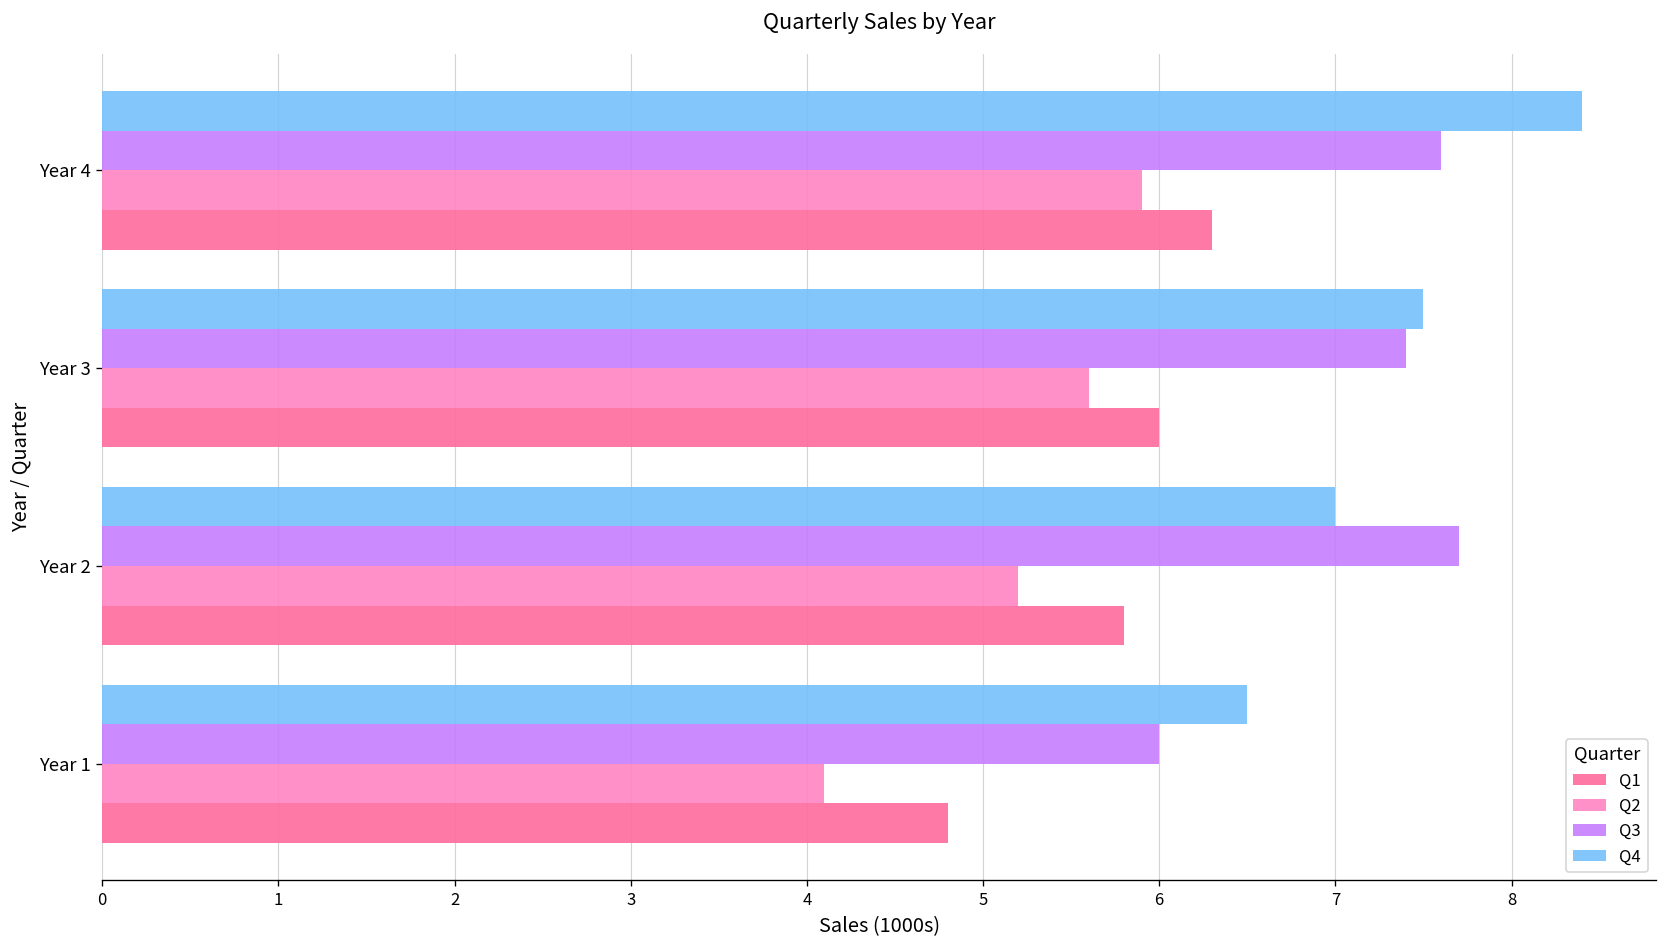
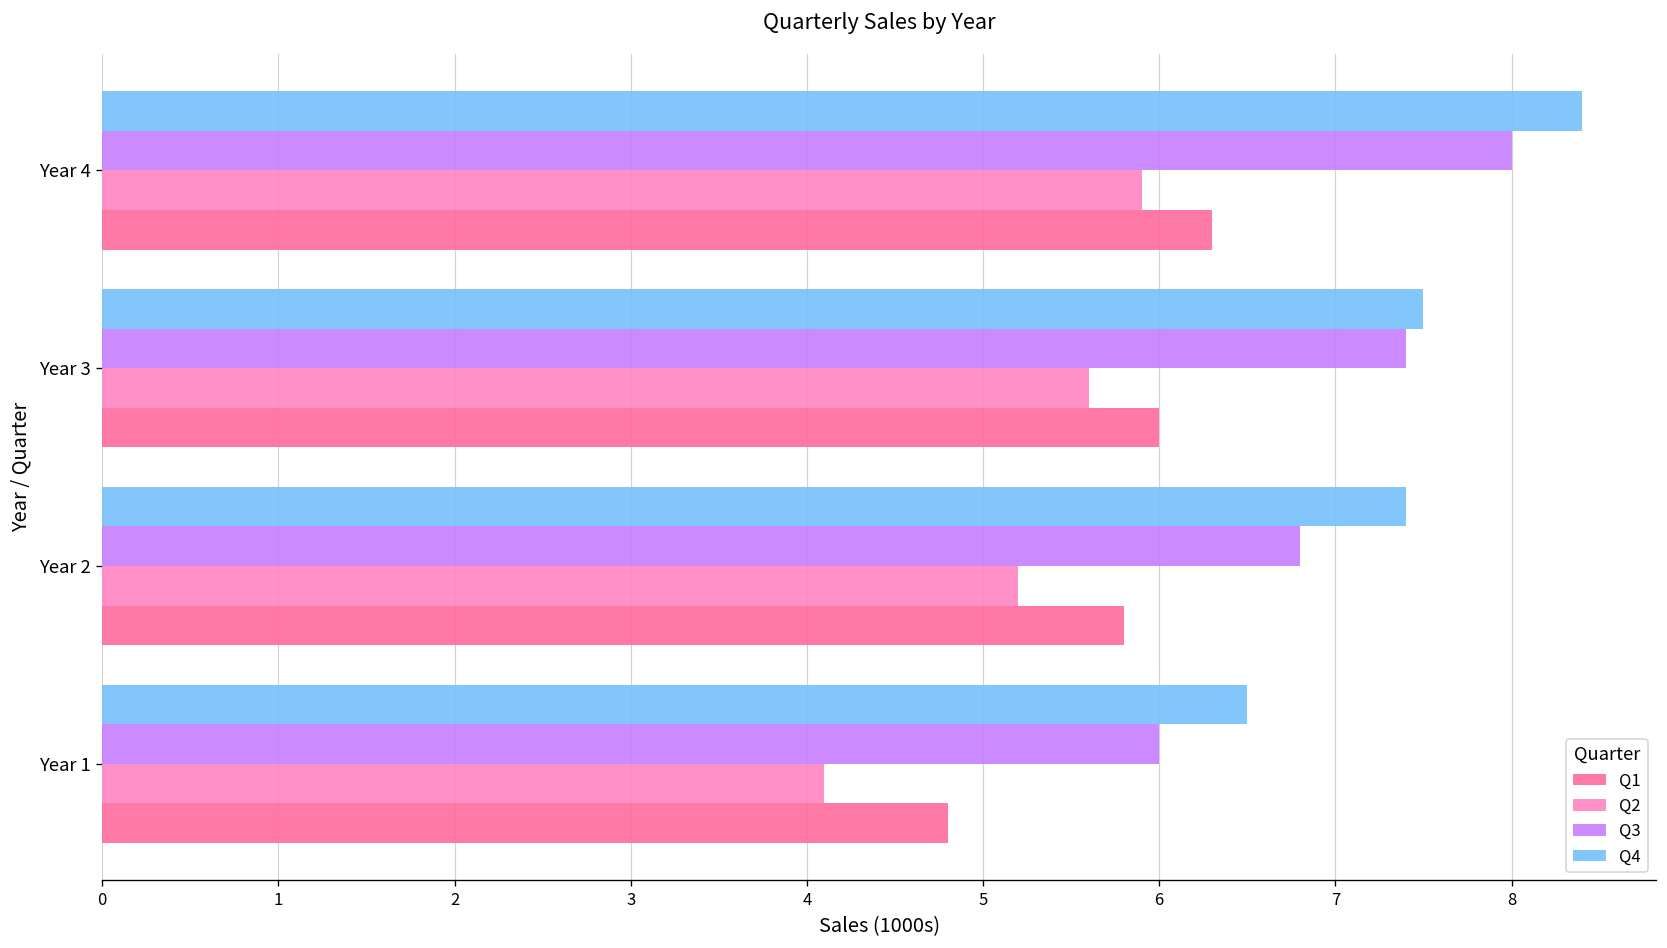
  {
    "Q3": {
-     "Year 4": 7.6,
+     "Year 4": 8.0,
      "Year 3": 7.4,
-     "Year 2": 7.7,
+     "Year 2": 6.8,
      "Year 1": 6.0
    },
    "Q4": {
      "Year 4": 8.4,
      "Year 3": 7.5,
-     "Year 2": 7.0,
+     "Year 2": 7.4,
      "Year 1": 6.5
    }
  }
